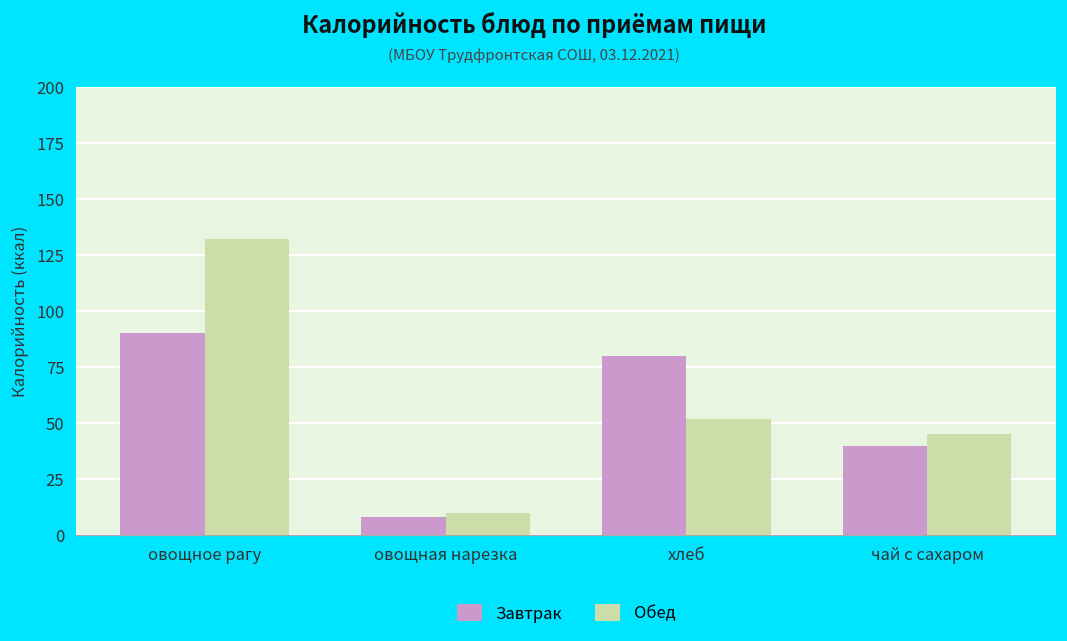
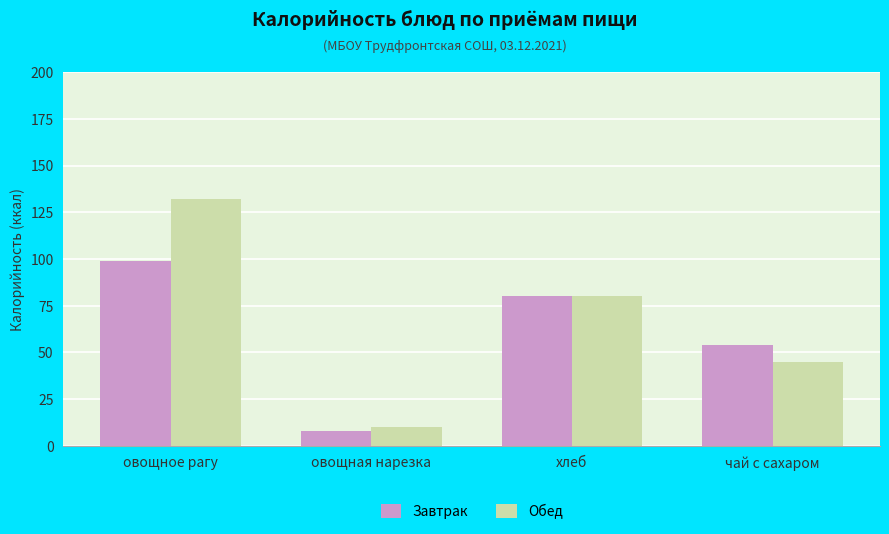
  {
    "Завтрак": {
-     "овощное рагу": 90,
+     "овощное рагу": 99,
      "овощная нарезка": 8,
      "хлеб": 80,
-     "чай с сахаром": 40
+     "чай с сахаром": 54
    },
    "Обед": {
      "овощное рагу": 132,
      "овощная нарезка": 10,
-     "хлеб": 52,
+     "хлеб": 80,
      "чай с сахаром": 45
    }
  }
